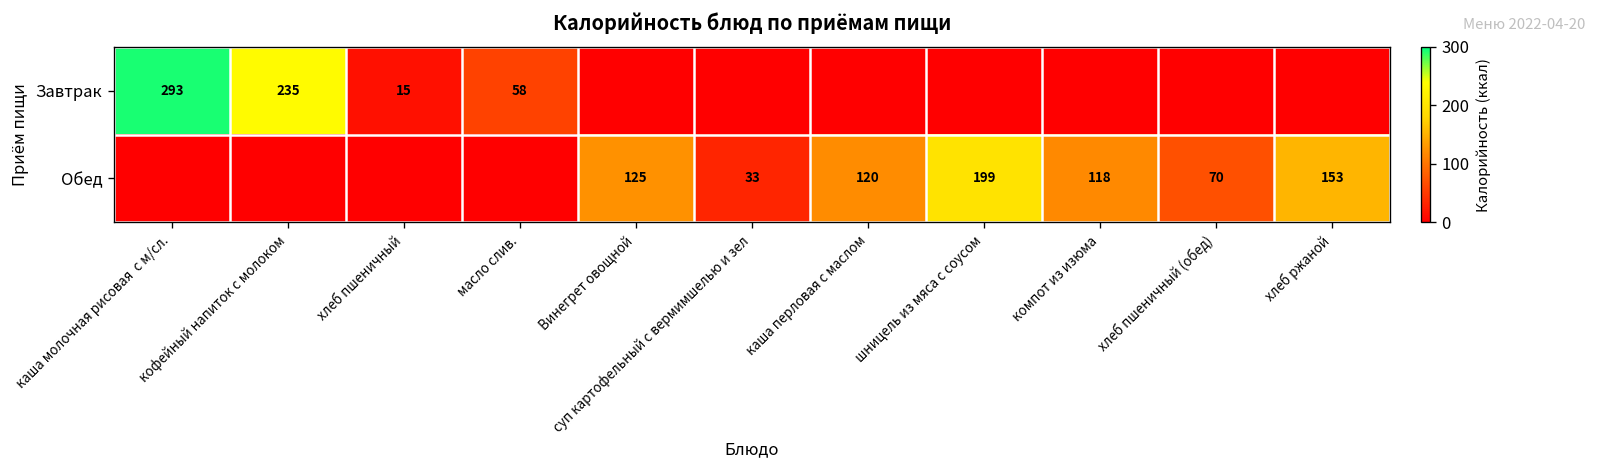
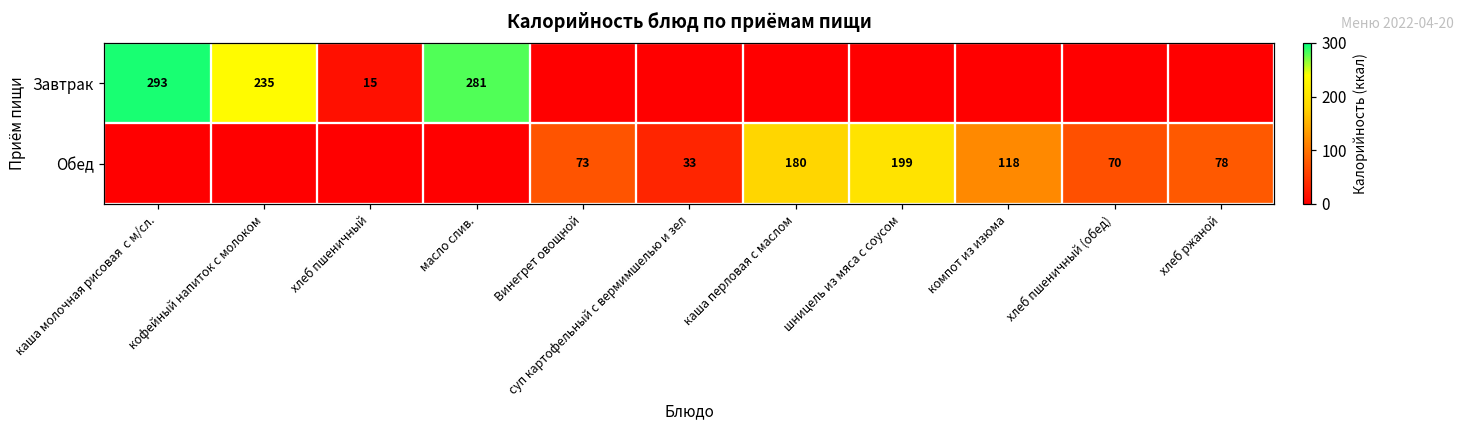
  {
    "Завтрак": {
      "каша молочная рисовая с м/сл.": 293,
      "кофейный напиток с молоком": 235,
      "хлеб пшеничный": 15,
-     "масло слив.": 58
+     "масло слив.": 281
    },
    "Обед": {
-     "Винегрет овощной": 125,
+     "Винегрет овощной": 73,
      "суп картофельный с вермимшелью и зел": 33,
-     "каша перловая с маслом": 120,
+     "каша перловая с маслом": 180,
      "шницель из мяса с соусом": 199,
      "компот из изюма": 118,
      "хлеб пшеничный (обед)": 70,
-     "хлеб ржаной": 153
+     "хлеб ржаной": 78
    }
  }
